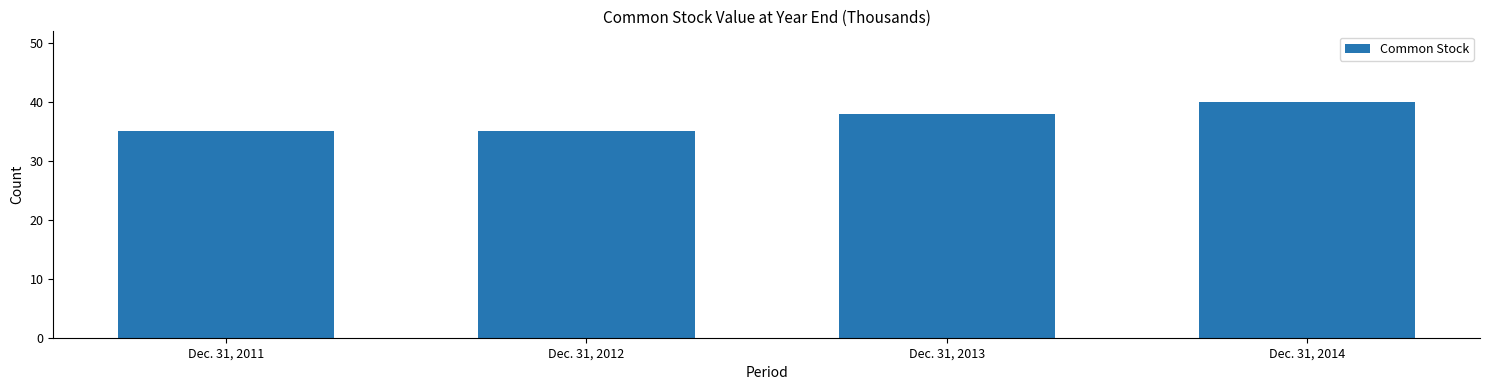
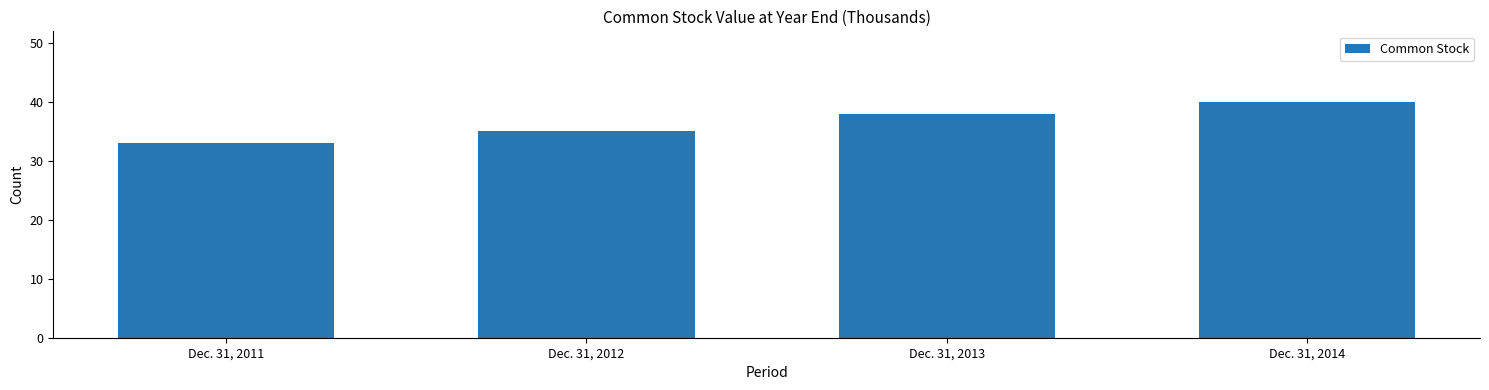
  {
-   "Dec. 31, 2011": 35,
+   "Dec. 31, 2011": 33,
    "Dec. 31, 2012": 35,
    "Dec. 31, 2013": 38,
    "Dec. 31, 2014": 40
  }
